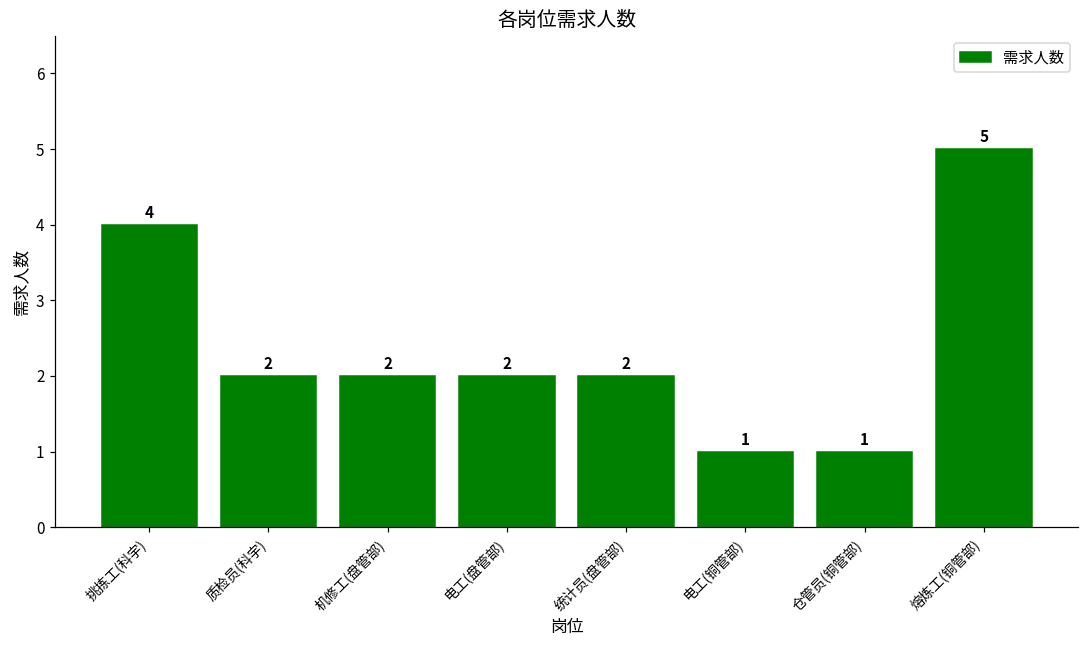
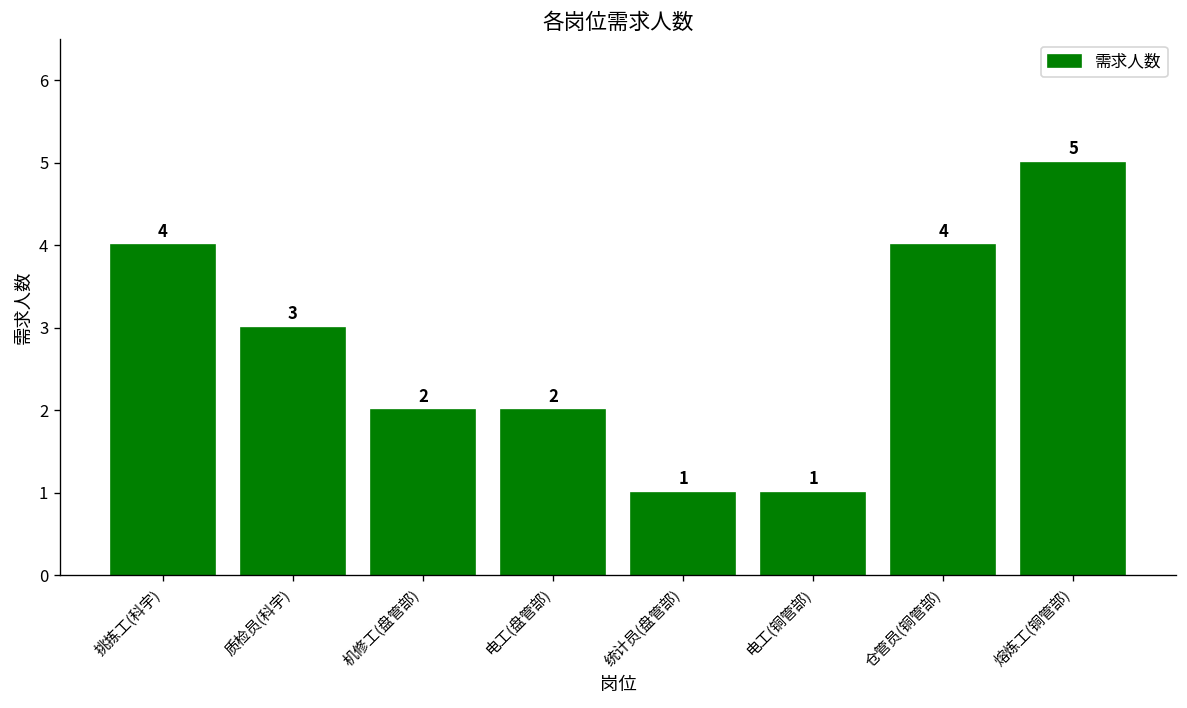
  {
    "挑拣工(科宇)": 4,
-   "质检员(科宇)": 2,
+   "质检员(科宇)": 3,
    "机修工(盘管部)": 2,
    "电工(盘管部)": 2,
-   "统计员(盘管部)": 2,
+   "统计员(盘管部)": 1,
    "电工(铜管部)": 1,
-   "仓管员(铜管部)": 1,
+   "仓管员(铜管部)": 4,
    "熔炼工(铜管部)": 5
  }
